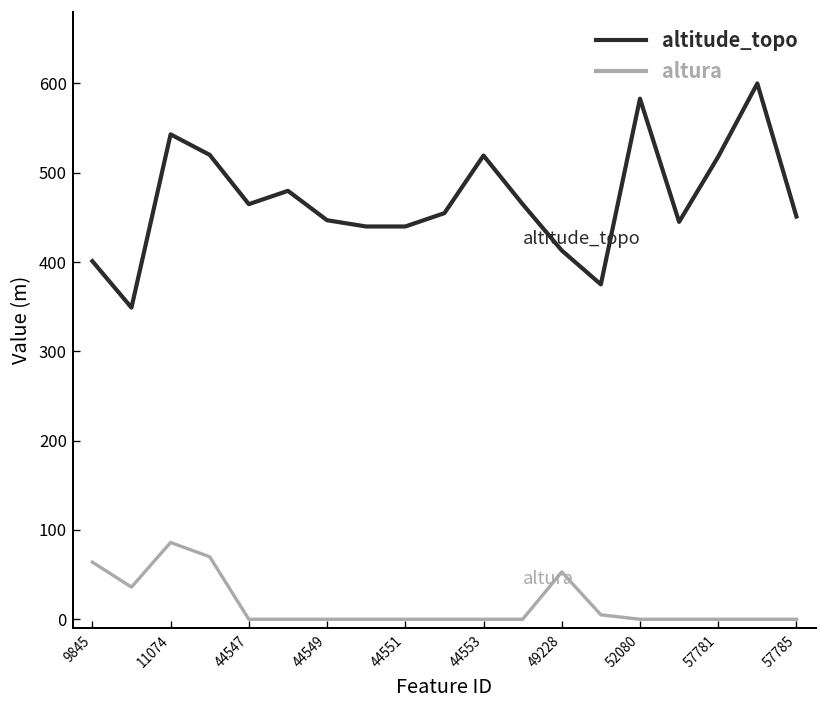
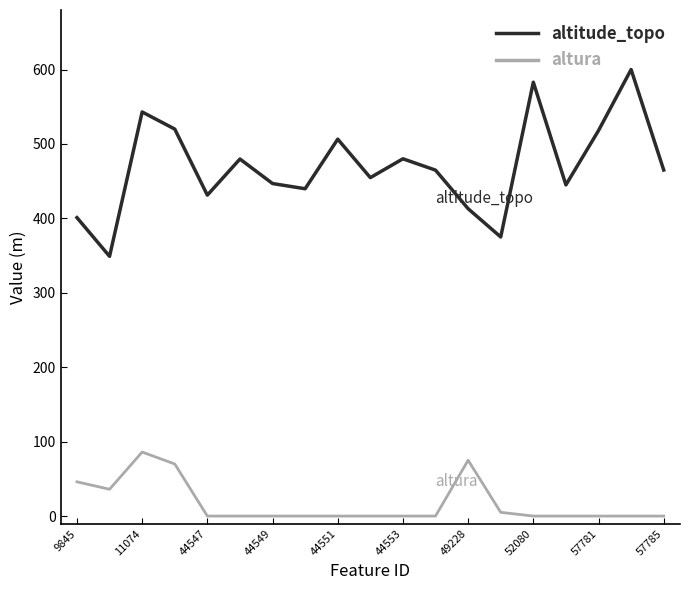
  {
    "altitude_topo": {
      "9845": 400,
      "11074": 540,
-     "44547": 460,
+     "44547": 430,
      "44549": 450,
-     "44551": 440,
-     "44553": 520,
+     "44551": 510,
+     "44553": 480,
      "49228": 410,
      "52080": 580,
      "57781": 520,
-     "57785": 450
+     "57785": 470
    },
    "altura": {
-     "9845": 60,
+     "9845": 50,
      "11074": 90,
      "44547": 0,
      "44549": 0,
      "44551": 0,
      "44553": 0,
-     "49228": 50,
+     "49228": 80,
      "52080": 0,
      "57781": 0,
      "57785": 0
    }
  }
